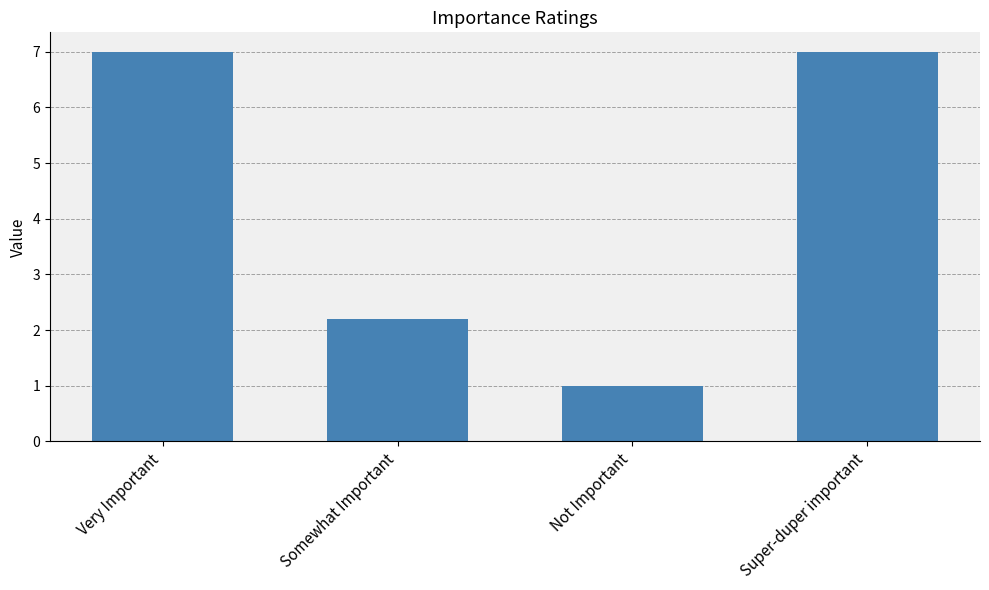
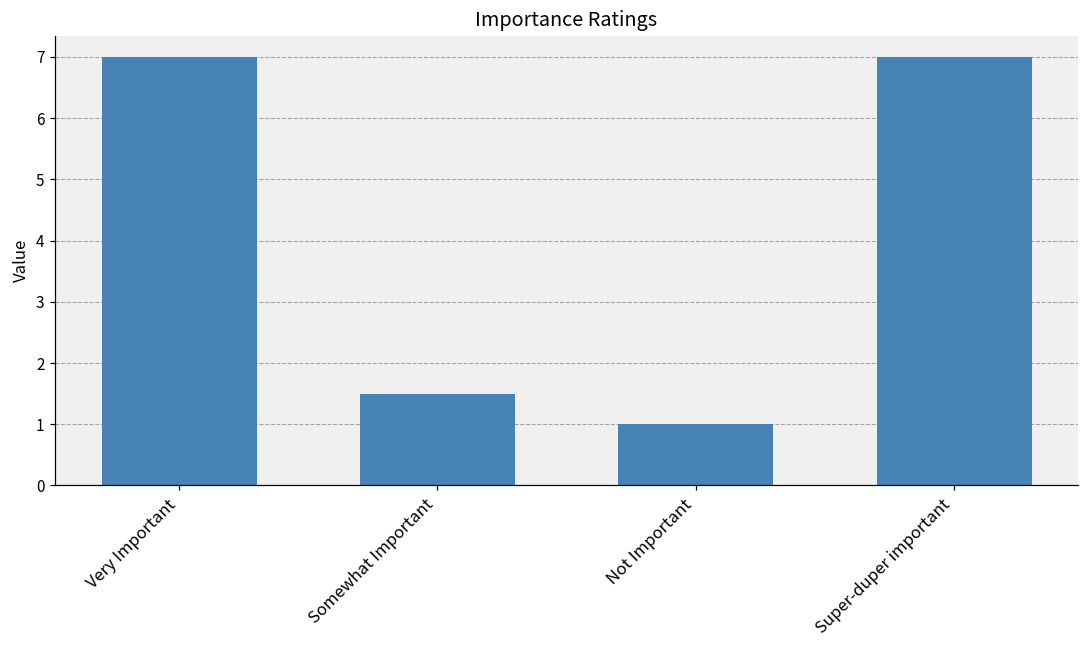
  {
    "Very Important": 7.0,
-   "Somewhat Important": 2.2,
+   "Somewhat Important": 1.5,
    "Not Important": 1.0,
    "Super-duper important": 7.0
  }
